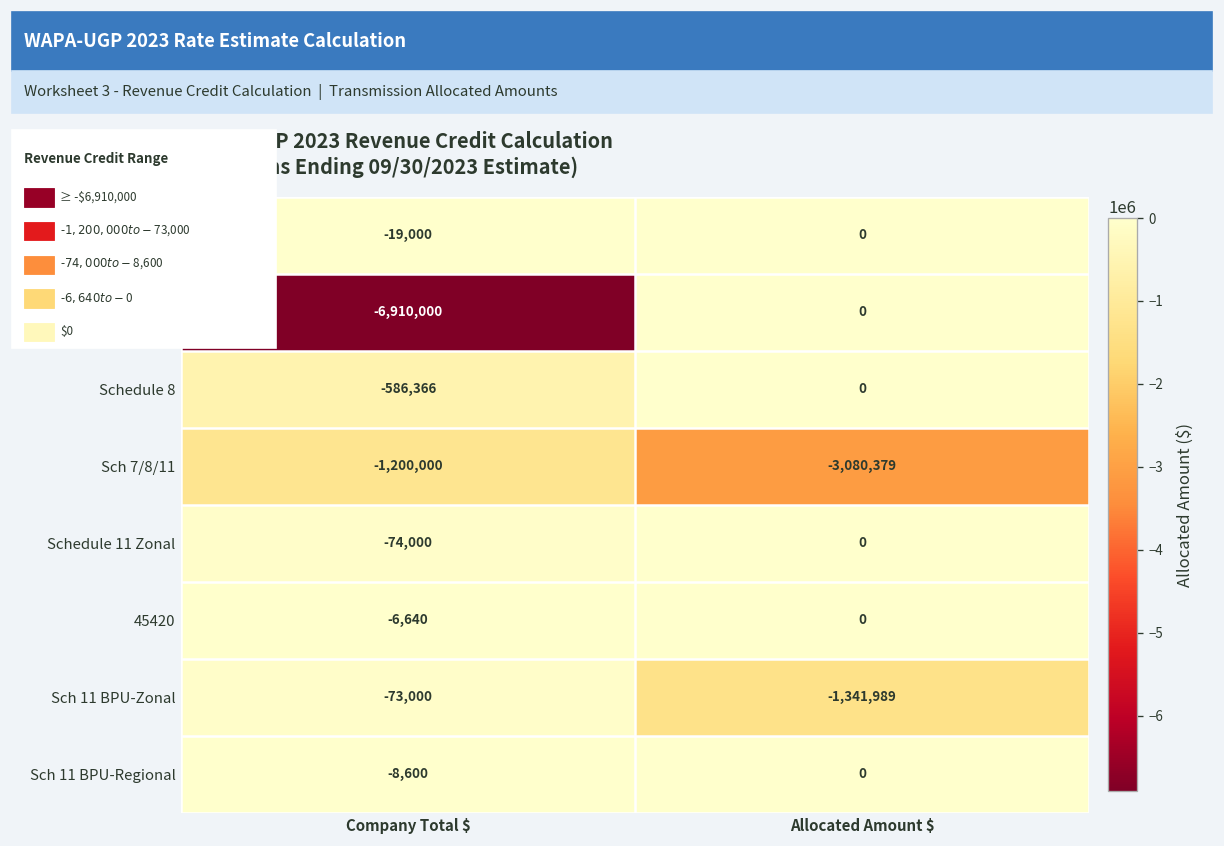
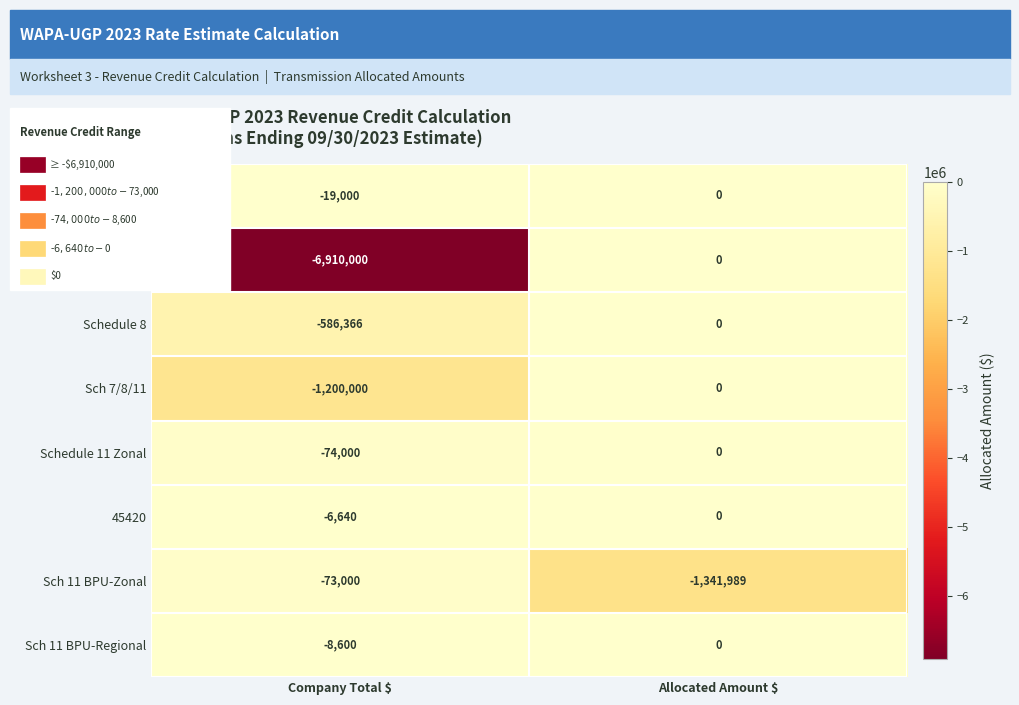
  {
    "Z2 Sch 11": {
      "Company Total $": "-19,000",
      "Allocated Amount $": "0"
    },
    "Schedule 8": {
      "Company Total $": "-586,366",
      "Allocated Amount $": "0"
    },
    "Sch 7/8/11": {
      "Company Total $": "-1,200,000",
-     "Allocated Amount $": "-3,080,379"
+     "Allocated Amount $": "0"
    },
    "Schedule 11 Zonal": {
      "Company Total $": "-74,000",
      "Allocated Amount $": "0"
    },
    "45420": {
      "Company Total $": "-6,640",
      "Allocated Amount $": "0"
    },
    "Sch 11 BPU-Zonal": {
      "Company Total $": "-73,000",
      "Allocated Amount $": "-1,341,989"
    },
    "Sch 11 BPU-Regional": {
      "Company Total $": "-8,600",
      "Allocated Amount $": "0"
    }
  }
